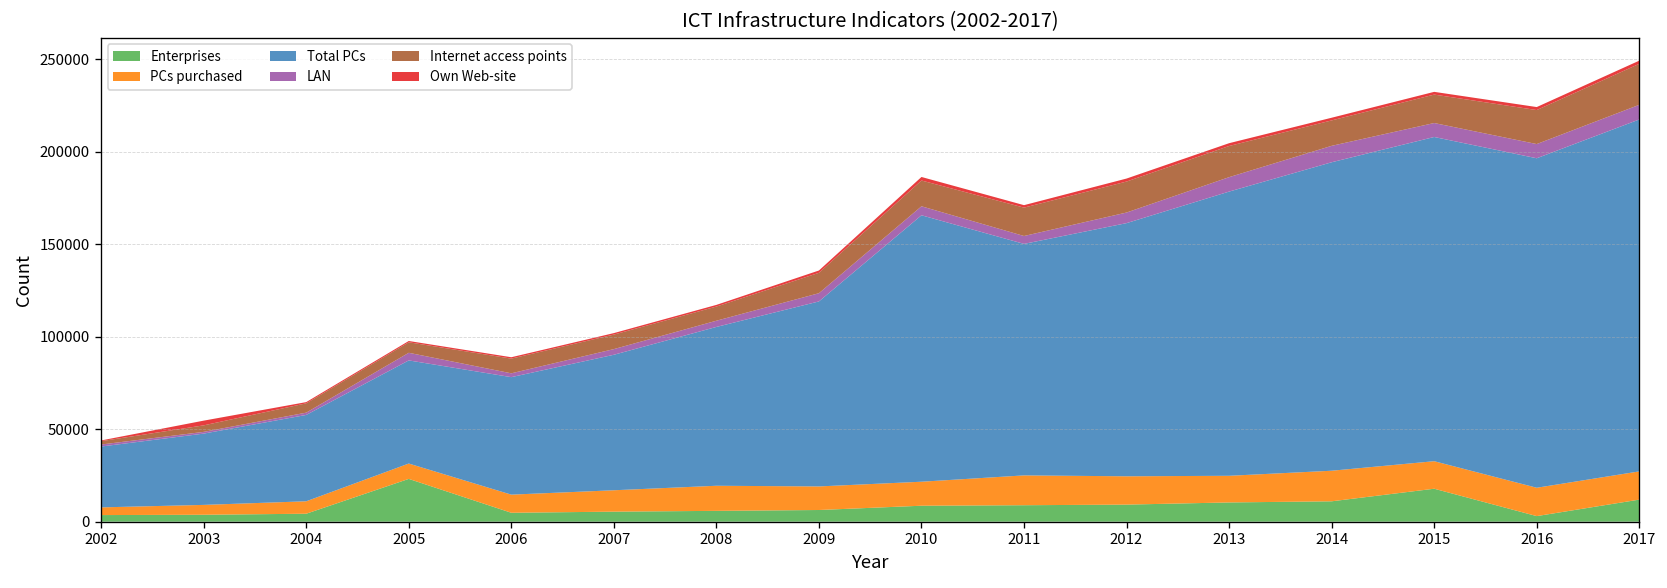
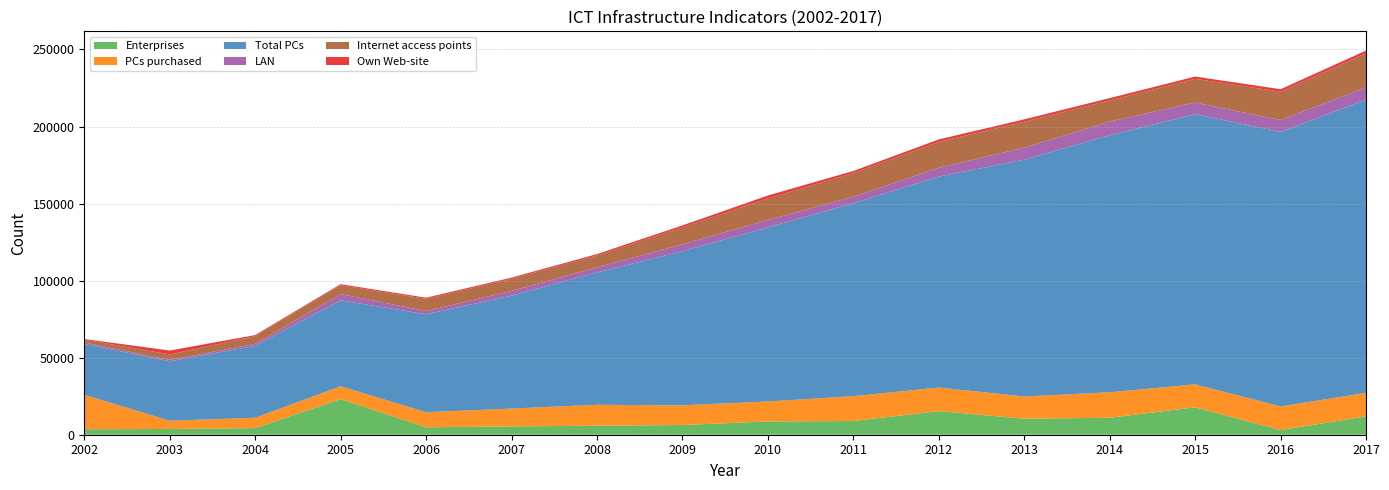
  {
    "Enterprises": {
      "2002": 4000,
      "2003": 4000,
      "2004": 4000,
      "2005": 23000,
      "2006": 5000,
      "2007": 5000,
      "2008": 6000,
      "2009": 6000,
      "2010": 9000,
      "2011": 9000,
-     "2012": 9000,
+     "2012": 15000,
      "2013": 10000,
      "2014": 11000,
      "2015": 18000,
      "2016": 3000,
      "2017": 12000
    },
    "PCs purchased": {
-     "2002": 4000,
+     "2002": 22000,
      "2003": 5000,
      "2004": 7000,
      "2005": 8000,
      "2006": 10000,
      "2007": 12000,
      "2008": 14000,
      "2009": 13000,
      "2010": 13000,
      "2011": 16000,
      "2012": 15000,
      "2013": 14000,
      "2014": 17000,
      "2015": 15000,
      "2016": 15000,
      "2017": 15000
    },
    "Total PCs": {
      "2005": 56000,
      "2006": 64000,
      "2007": 73000,
      "2008": 86000,
      "2009": 100000,
-     "2010": 144000,
+     "2010": 113000,
      "2011": 125000,
      "2012": 137000,
      "2013": 154000,
      "2014": 167000,
      "2015": 175000,
      "2016": 178000,
      "2017": 190000
    },
    "LAN": {
      "2005": 4000,
      "2006": 2000,
      "2007": 3000,
      "2008": 3000,
      "2009": 4000,
      "2010": 5000,
      "2011": 4000,
      "2012": 6000,
      "2013": 8000,
      "2014": 9000,
      "2015": 8000,
      "2016": 8000,
      "2017": 8000
    },
    "Internet access points": {
      "2003": 4000,
      "2010": 14000,
      "2017": 22000
    },
    "Own Web-site": {
      "2003": 3000,
      "2010": 2000,
      "2017": 2000
    }
  }
